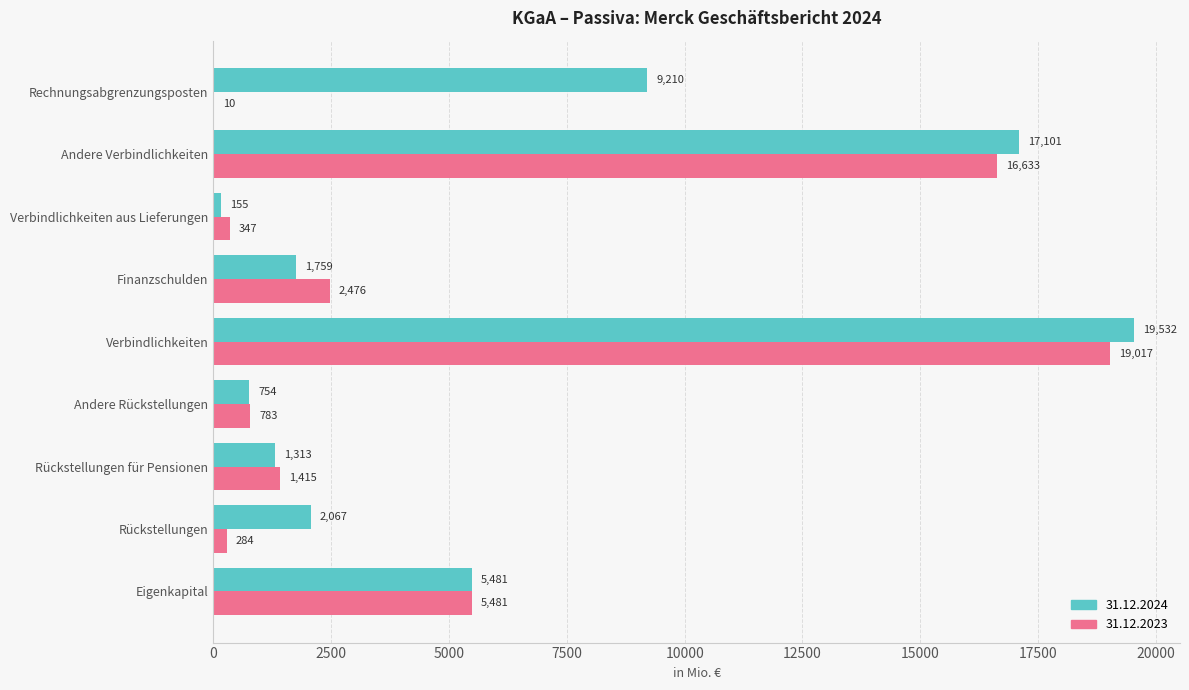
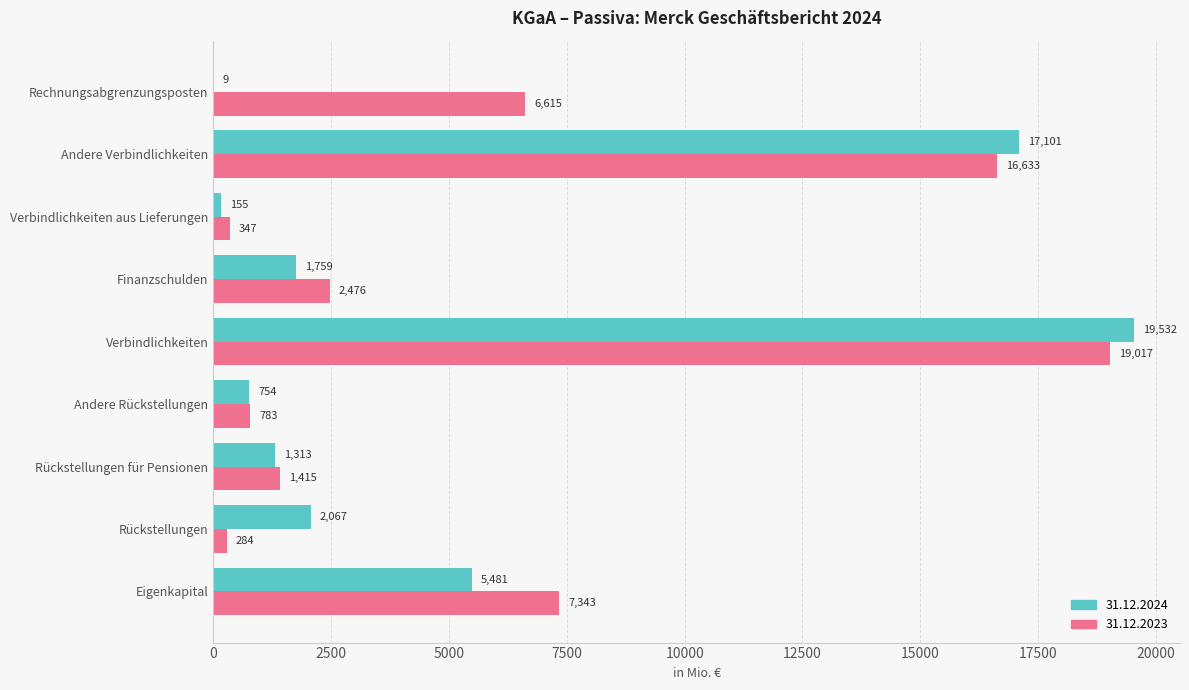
  {
    "31.12.2024": {
-     "Rechnungsabgrenzungsposten": "9,210",
+     "Rechnungsabgrenzungsposten": "9",
      "Andere Verbindlichkeiten": "17,101",
      "Verbindlichkeiten aus Lieferungen": "155",
      "Finanzschulden": "1,759",
      "Verbindlichkeiten": "19,532",
      "Andere Rückstellungen": "754",
      "Rückstellungen für Pensionen": "1,313",
      "Rückstellungen": "2,067",
      "Eigenkapital": "5,481"
    },
    "31.12.2023": {
-     "Rechnungsabgrenzungsposten": "10",
+     "Rechnungsabgrenzungsposten": "6,615",
      "Andere Verbindlichkeiten": "16,633",
      "Verbindlichkeiten aus Lieferungen": "347",
      "Finanzschulden": "2,476",
      "Verbindlichkeiten": "19,017",
      "Andere Rückstellungen": "783",
      "Rückstellungen für Pensionen": "1,415",
      "Rückstellungen": "284",
-     "Eigenkapital": "5,481"
+     "Eigenkapital": "7,343"
    }
  }
